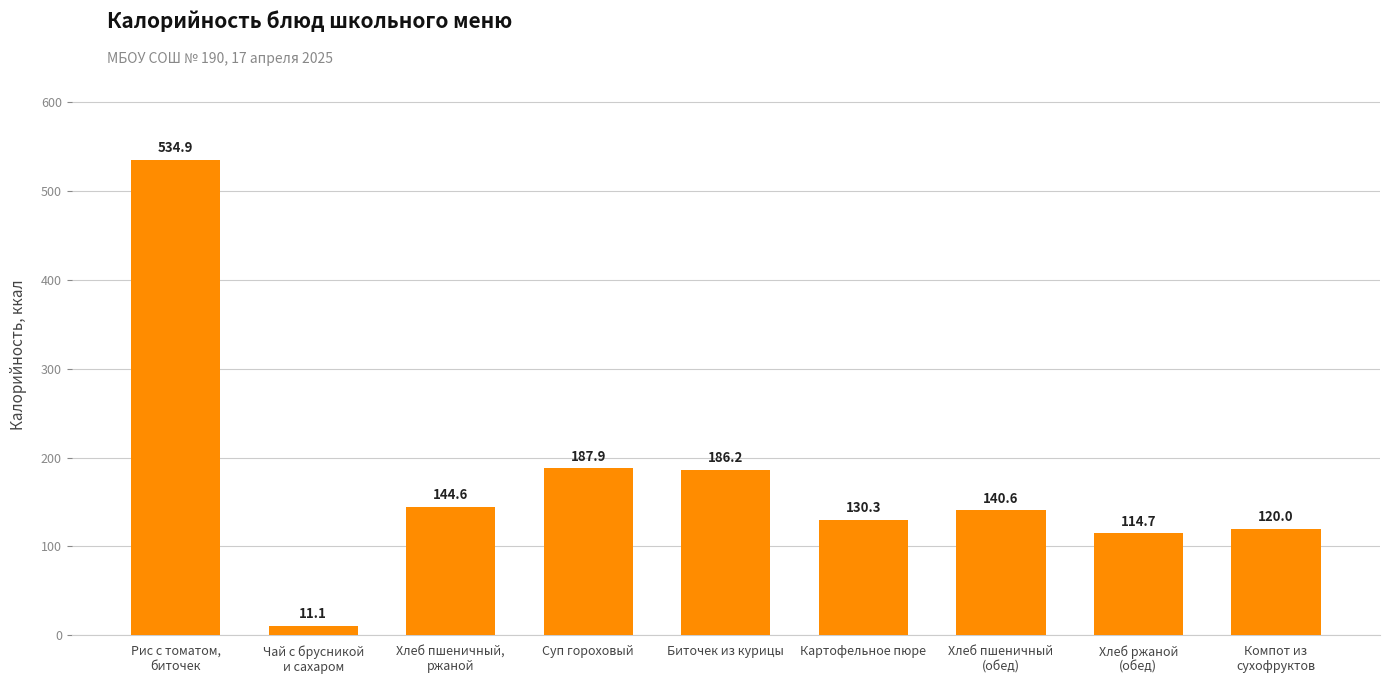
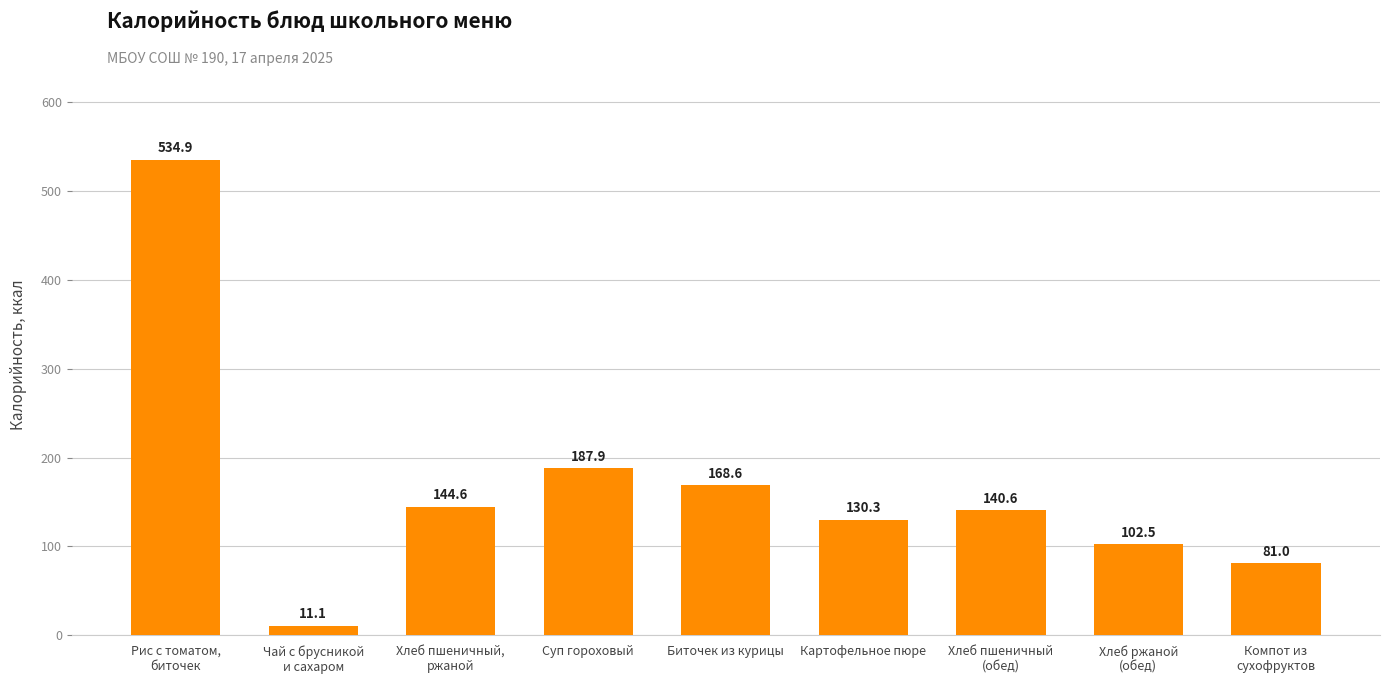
  {
    "Рис с томатом, биточек": 534.9,
    "Чай с брусникой и сахаром": 11.1,
    "Хлеб пшеничный, ржаной": 144.6,
    "Суп гороховый": 187.9,
-   "Биточек из курицы": 186.2,
+   "Биточек из курицы": 168.6,
    "Картофельное пюре": 130.3,
    "Хлеб пшеничный (обед)": 140.6,
-   "Хлеб ржаной (обед)": 114.7,
-   "Компот из сухофруктов": 120.0
+   "Хлеб ржаной (обед)": 102.5,
+   "Компот из сухофруктов": 81.0
  }
